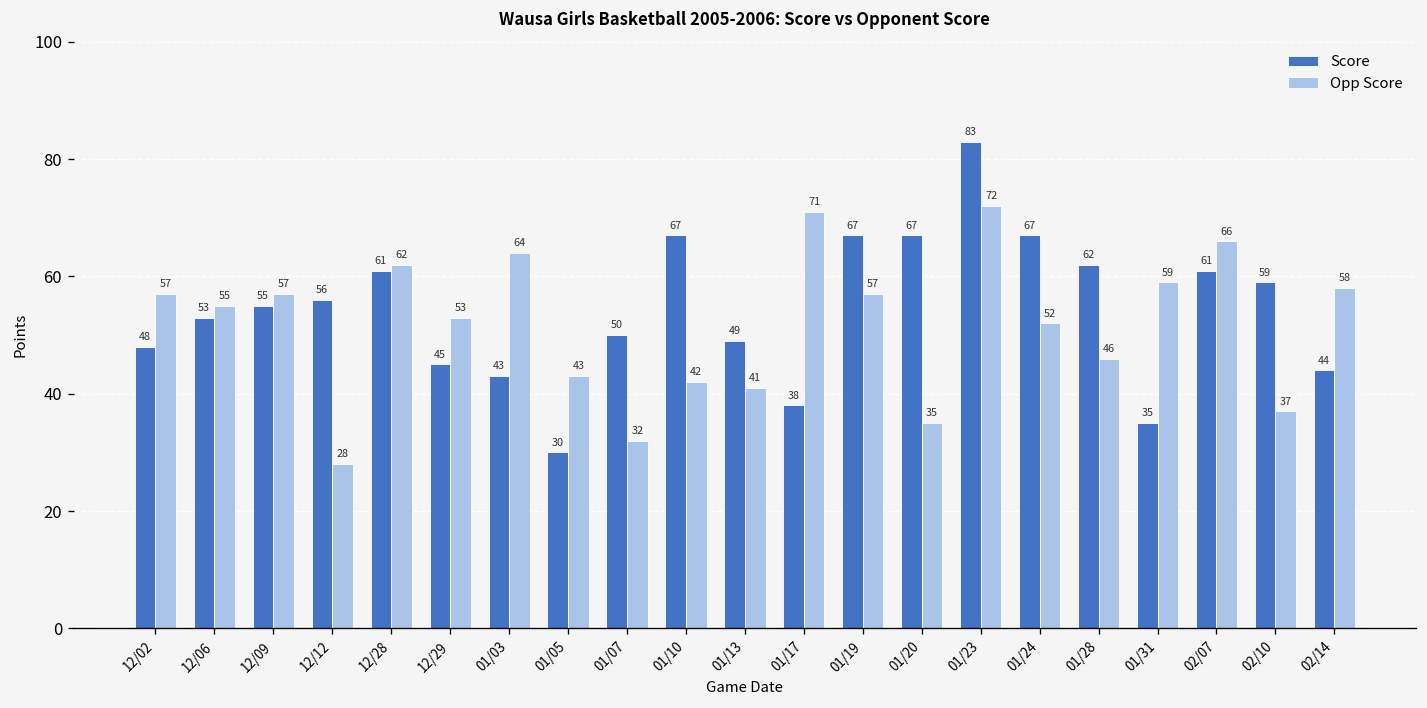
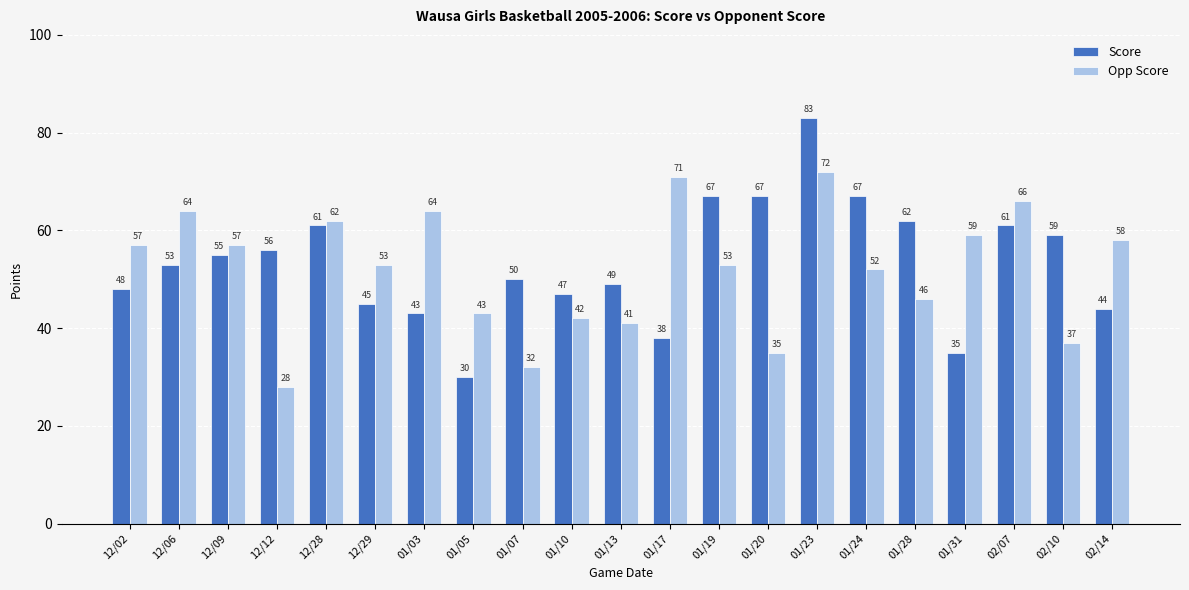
  {
    "Score": {
      "12/02": 48,
      "12/06": 53,
      "12/09": 55,
      "12/12": 56,
      "12/28": 61,
      "12/29": 45,
      "01/03": 43,
      "01/05": 30,
      "01/07": 50,
-     "01/10": 67,
+     "01/10": 47,
      "01/13": 49,
      "01/17": 38,
      "01/19": 67,
      "01/20": 67,
      "01/23": 83,
      "01/24": 67,
      "01/28": 62,
      "01/31": 35,
      "02/07": 61,
      "02/10": 59,
      "02/14": 44
    },
    "Opp Score": {
      "12/02": 57,
-     "12/06": 55,
+     "12/06": 64,
      "12/09": 57,
      "12/12": 28,
      "12/28": 62,
      "12/29": 53,
      "01/03": 64,
      "01/05": 43,
      "01/07": 32,
      "01/10": 42,
      "01/13": 41,
      "01/17": 71,
-     "01/19": 57,
+     "01/19": 53,
      "01/20": 35,
      "01/23": 72,
      "01/24": 52,
      "01/28": 46,
      "01/31": 59,
      "02/07": 66,
      "02/10": 37,
      "02/14": 58
    }
  }
